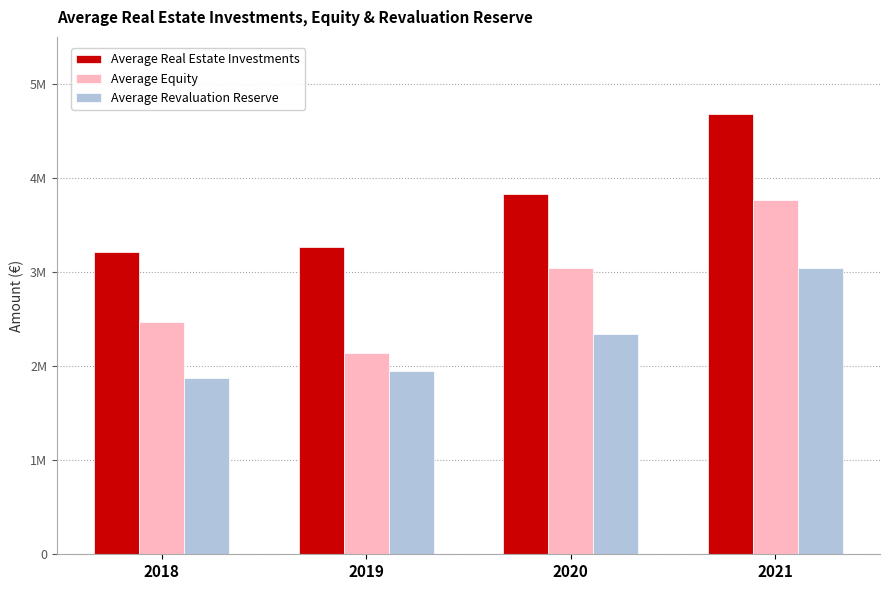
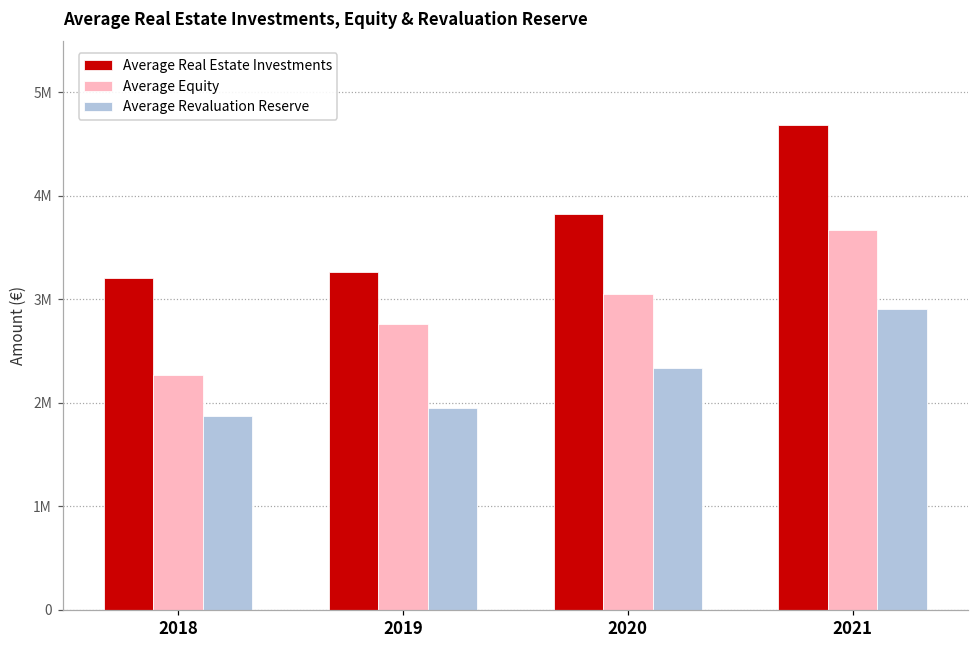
  {
    "Average Real Estate Investments": {
      "2018": 3200000,
      "2019": 3300000,
      "2020": 3800000,
      "2021": 4700000
    },
    "Average Equity": {
-     "2018": 2500000,
-     "2019": 2100000,
+     "2018": 2300000,
+     "2019": 2800000,
      "2020": 3000000,
-     "2021": 3800000
+     "2021": 3700000
    },
    "Average Revaluation Reserve": {
      "2018": 1900000,
      "2019": 1900000,
      "2020": 2300000,
-     "2021": 3000000
+     "2021": 2900000
    }
  }
